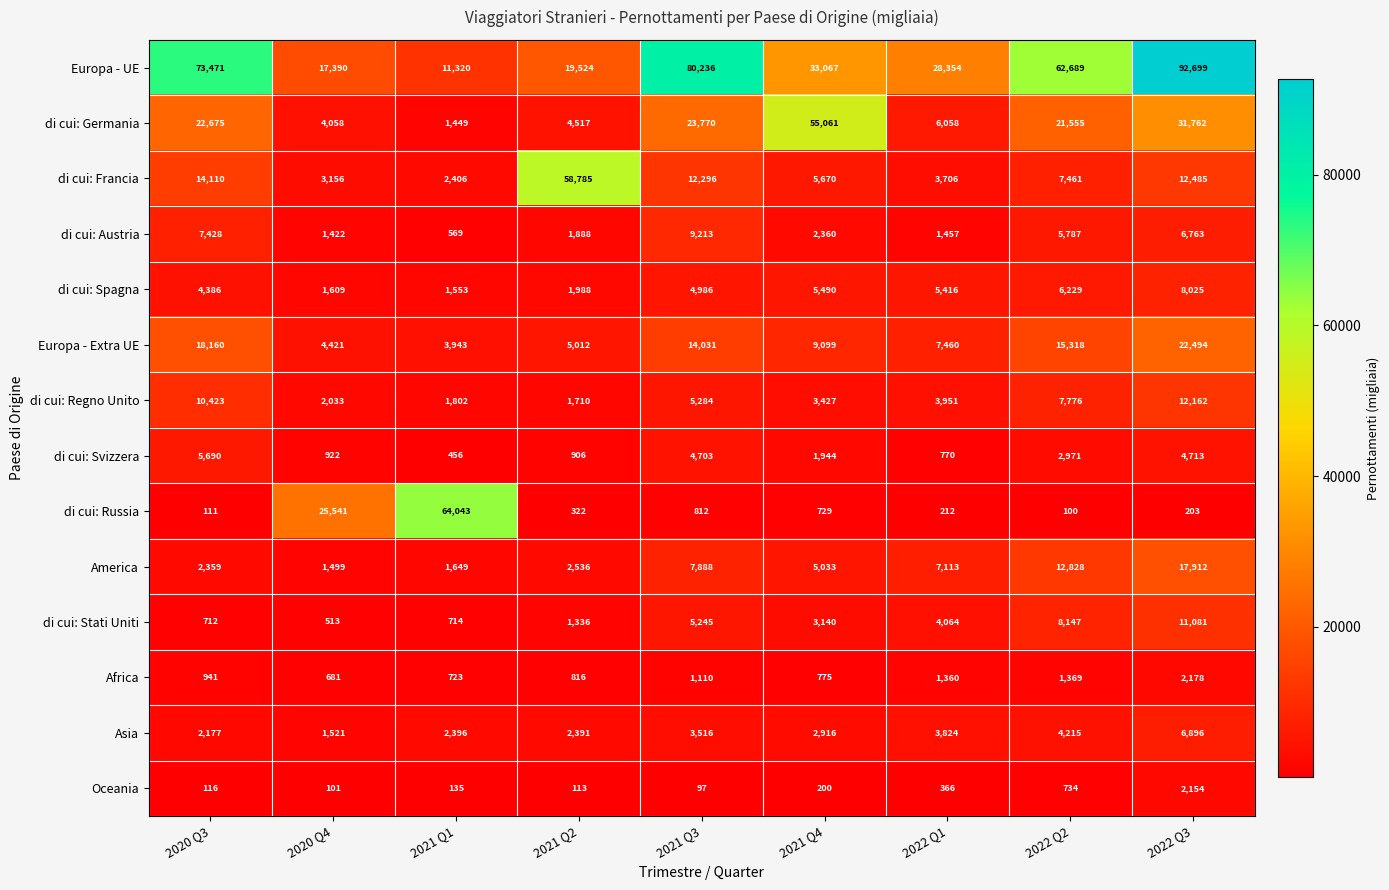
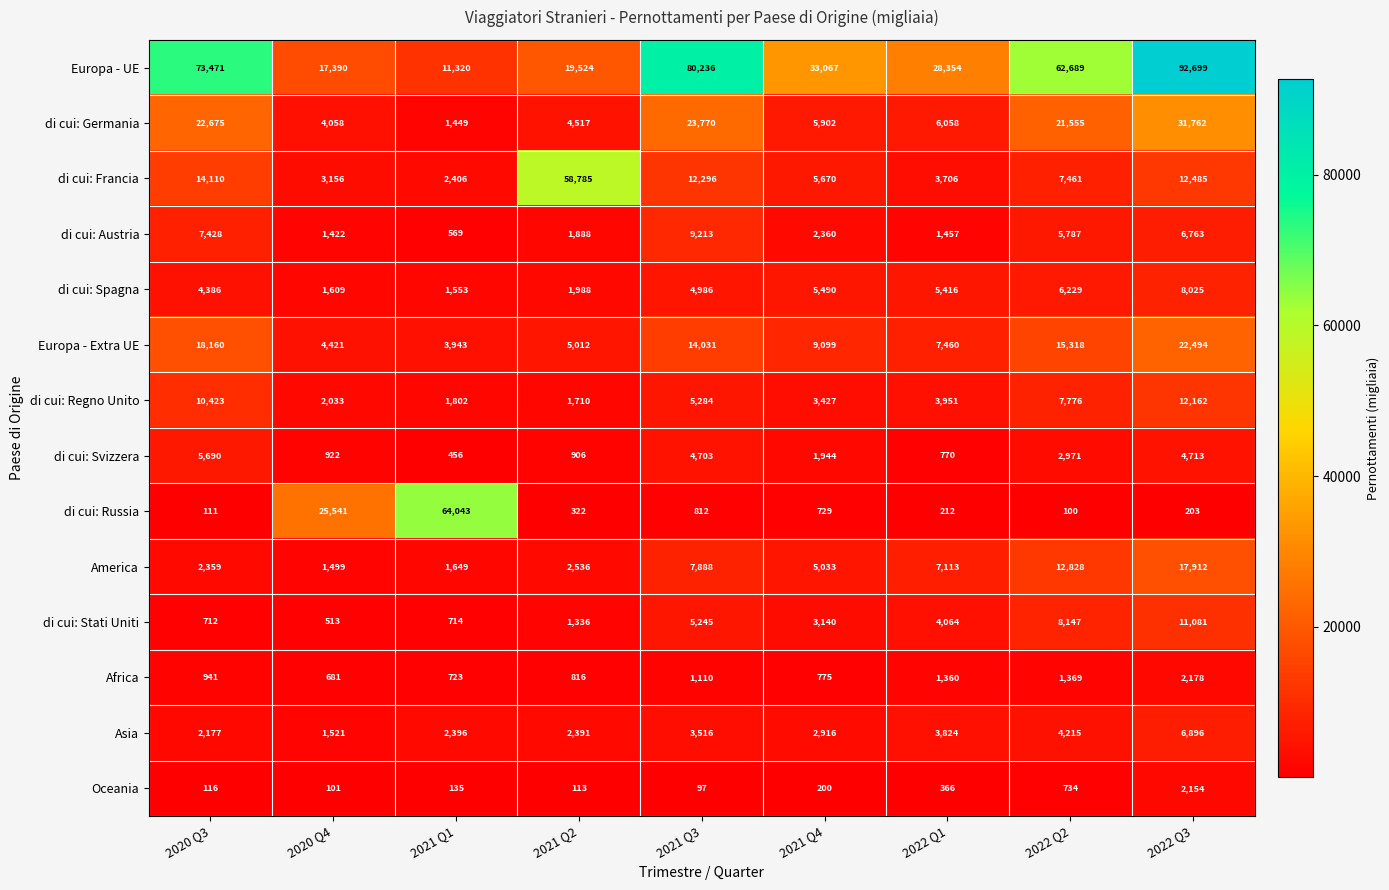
  {
    "Europa - UE": {
      "2020 Q3": "73,471",
      "2020 Q4": "17,390",
      "2021 Q1": "11,320",
      "2021 Q2": "19,524",
      "2021 Q3": "80,236",
      "2021 Q4": "33,067",
      "2022 Q1": "28,354",
      "2022 Q2": "62,689",
      "2022 Q3": "92,699"
    },
    "di cui: Germania": {
      "2020 Q3": "22,675",
      "2020 Q4": "4,058",
      "2021 Q1": "1,449",
      "2021 Q2": "4,517",
      "2021 Q3": "23,770",
-     "2021 Q4": "55,061",
+     "2021 Q4": "5,902",
      "2022 Q1": "6,058",
      "2022 Q2": "21,555",
      "2022 Q3": "31,762"
    },
    "di cui: Francia": {
      "2020 Q3": "14,110",
      "2020 Q4": "3,156",
      "2021 Q1": "2,406",
      "2021 Q2": "58,785",
      "2021 Q3": "12,296",
      "2021 Q4": "5,670",
      "2022 Q1": "3,706",
      "2022 Q2": "7,461",
      "2022 Q3": "12,485"
    },
    "di cui: Austria": {
      "2020 Q3": "7,428",
      "2020 Q4": "1,422",
      "2021 Q1": "569",
      "2021 Q2": "1,888",
      "2021 Q3": "9,213",
      "2021 Q4": "2,360",
      "2022 Q1": "1,457",
      "2022 Q2": "5,787",
      "2022 Q3": "6,763"
    },
    "di cui: Spagna": {
      "2020 Q3": "4,386",
      "2020 Q4": "1,609",
      "2021 Q1": "1,553",
      "2021 Q2": "1,988",
      "2021 Q3": "4,986",
      "2021 Q4": "5,490",
      "2022 Q1": "5,416",
      "2022 Q2": "6,229",
      "2022 Q3": "8,025"
    },
    "Europa - Extra UE": {
      "2020 Q3": "18,160",
      "2020 Q4": "4,421",
      "2021 Q1": "3,943",
      "2021 Q2": "5,012",
      "2021 Q3": "14,031",
      "2021 Q4": "9,099",
      "2022 Q1": "7,460",
      "2022 Q2": "15,318",
      "2022 Q3": "22,494"
    },
    "di cui: Regno Unito": {
      "2020 Q3": "10,423",
      "2020 Q4": "2,033",
      "2021 Q1": "1,802",
      "2021 Q2": "1,710",
      "2021 Q3": "5,284",
      "2021 Q4": "3,427",
      "2022 Q1": "3,951",
      "2022 Q2": "7,776",
      "2022 Q3": "12,162"
    },
    "di cui: Svizzera": {
      "2020 Q3": "5,690",
      "2020 Q4": "922",
      "2021 Q1": "456",
      "2021 Q2": "906",
      "2021 Q3": "4,703",
      "2021 Q4": "1,944",
      "2022 Q1": "770",
      "2022 Q2": "2,971",
      "2022 Q3": "4,713"
    },
    "di cui: Russia": {
      "2020 Q3": "111",
      "2020 Q4": "25,541",
      "2021 Q1": "64,043",
      "2021 Q2": "322",
      "2021 Q3": "812",
      "2021 Q4": "729",
      "2022 Q1": "212",
      "2022 Q2": "100",
      "2022 Q3": "203"
    },
    "America": {
      "2020 Q3": "2,359",
      "2020 Q4": "1,499",
      "2021 Q1": "1,649",
      "2021 Q2": "2,536",
      "2021 Q3": "7,888",
      "2021 Q4": "5,033",
      "2022 Q1": "7,113",
      "2022 Q2": "12,828",
      "2022 Q3": "17,912"
    },
    "di cui: Stati Uniti": {
      "2020 Q3": "712",
      "2020 Q4": "513",
      "2021 Q1": "714",
      "2021 Q2": "1,336",
      "2021 Q3": "5,245",
      "2021 Q4": "3,140",
      "2022 Q1": "4,064",
      "2022 Q2": "8,147",
      "2022 Q3": "11,081"
    },
    "Africa": {
      "2020 Q3": "941",
      "2020 Q4": "681",
      "2021 Q1": "723",
      "2021 Q2": "816",
      "2021 Q3": "1,110",
      "2021 Q4": "775",
      "2022 Q1": "1,360",
      "2022 Q2": "1,369",
      "2022 Q3": "2,178"
    },
    "Asia": {
      "2020 Q3": "2,177",
      "2020 Q4": "1,521",
      "2021 Q1": "2,396",
      "2021 Q2": "2,391",
      "2021 Q3": "3,516",
      "2021 Q4": "2,916",
      "2022 Q1": "3,824",
      "2022 Q2": "4,215",
      "2022 Q3": "6,896"
    },
    "Oceania": {
      "2020 Q3": "116",
      "2020 Q4": "101",
      "2021 Q1": "135",
      "2021 Q2": "113",
      "2021 Q3": "97",
      "2021 Q4": "200",
      "2022 Q1": "366",
      "2022 Q2": "734",
      "2022 Q3": "2,154"
    }
  }
